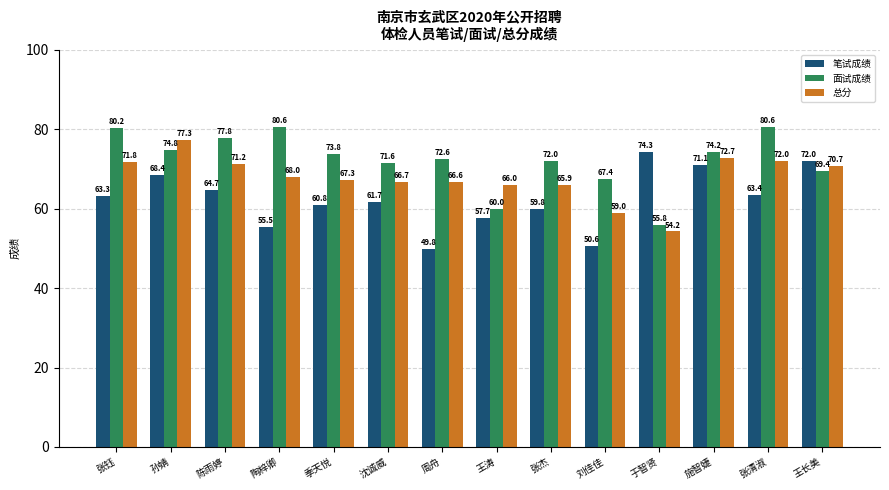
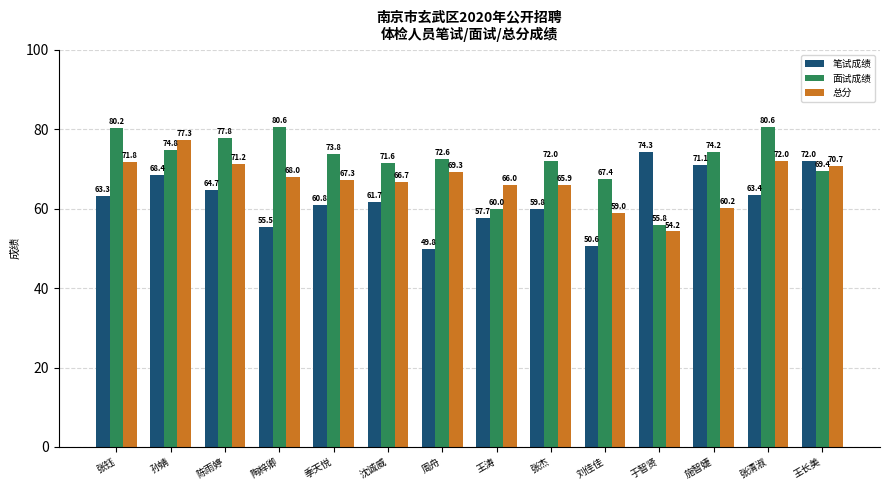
  {
    "笔试成绩": {
      "张钰": 63.3,
      "孙婧": 68.4,
      "陈雨婷": 64.7,
      "陶梓卿": 55.5,
      "季天悦": 60.8,
      "沈诚威": 61.7,
      "周舟": 49.8,
      "王涛": 57.7,
      "张杰": 59.8,
      "刘佳佳": 50.6,
      "于智贤": 74.3,
      "施智婕": 71.1,
      "张清淑": 63.4,
      "王长美": 72.0
    },
    "面试成绩": {
      "张钰": 80.2,
      "孙婧": 74.8,
      "陈雨婷": 77.8,
      "陶梓卿": 80.6,
      "季天悦": 73.8,
      "沈诚威": 71.6,
      "周舟": 72.6,
      "王涛": 60.0,
      "张杰": 72.0,
      "刘佳佳": 67.4,
      "于智贤": 55.8,
      "施智婕": 74.2,
      "张清淑": 80.6,
      "王长美": 69.4
    },
    "总分": {
      "张钰": 71.8,
      "孙婧": 77.3,
      "陈雨婷": 71.2,
      "陶梓卿": 68.0,
      "季天悦": 67.3,
      "沈诚威": 66.7,
-     "周舟": 66.6,
+     "周舟": 69.3,
      "王涛": 66.0,
      "张杰": 65.9,
      "刘佳佳": 59.0,
      "于智贤": 54.2,
-     "施智婕": 72.7,
+     "施智婕": 60.2,
      "张清淑": 72.0,
      "王长美": 70.7
    }
  }
